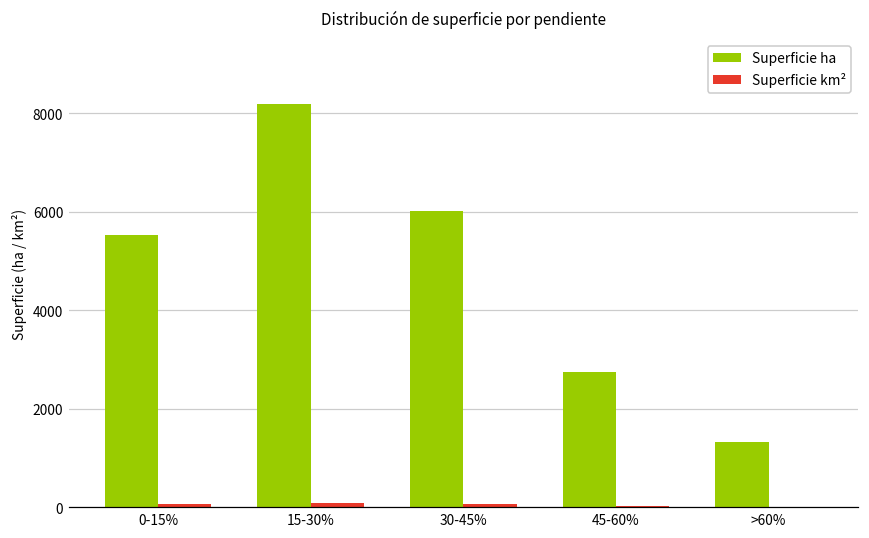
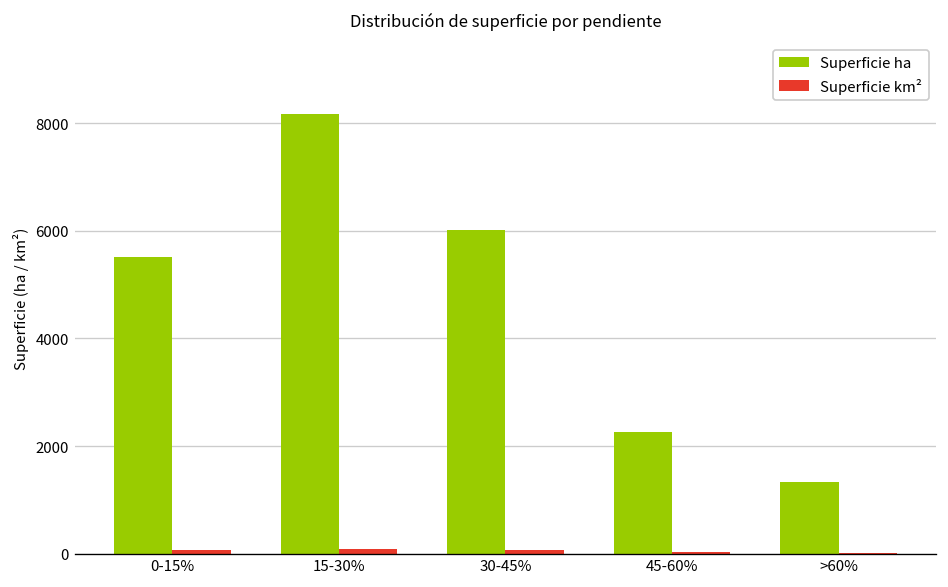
  {
    "Superficie ha": {
      "0-15%": 5500,
      "15-30%": 8200,
      "30-45%": 6000,
-     "45-60%": 2800,
+     "45-60%": 2300,
      ">60%": 1300
    },
    "Superficie km²": {
      "0-15%": 100,
      "15-30%": 100,
      "30-45%": 100
    }
  }
